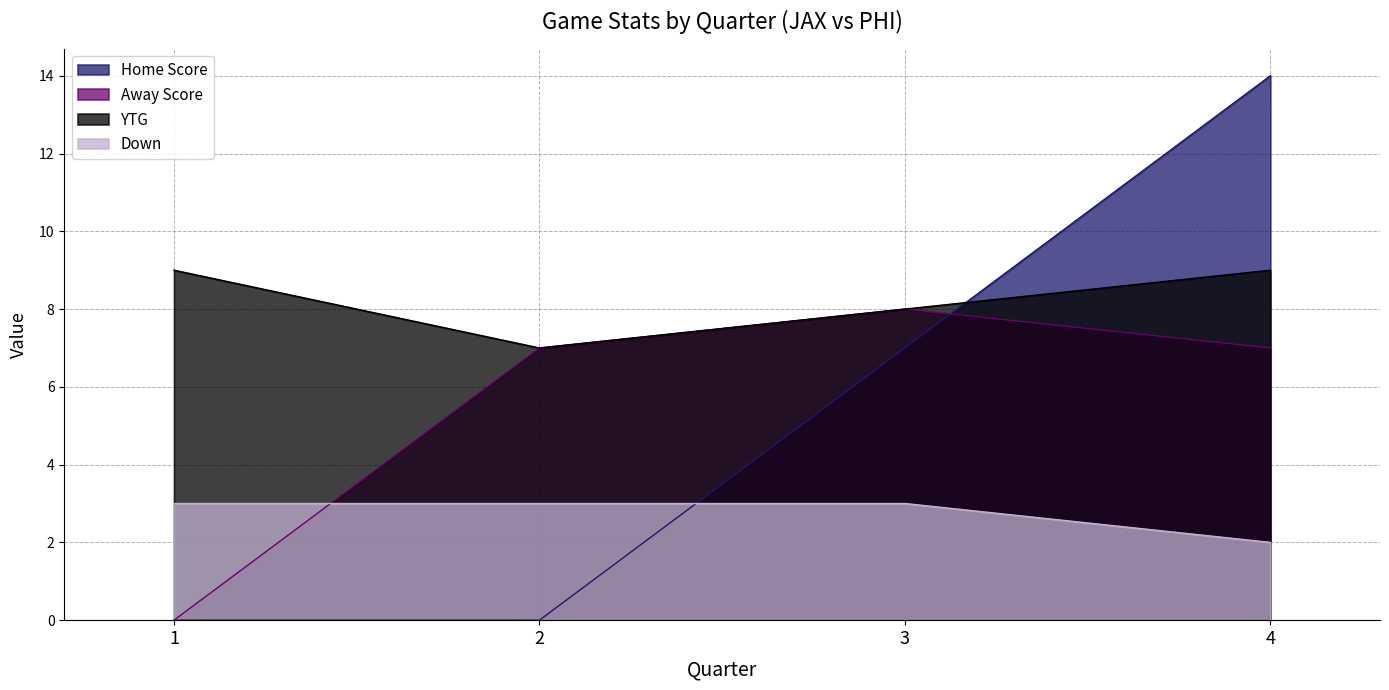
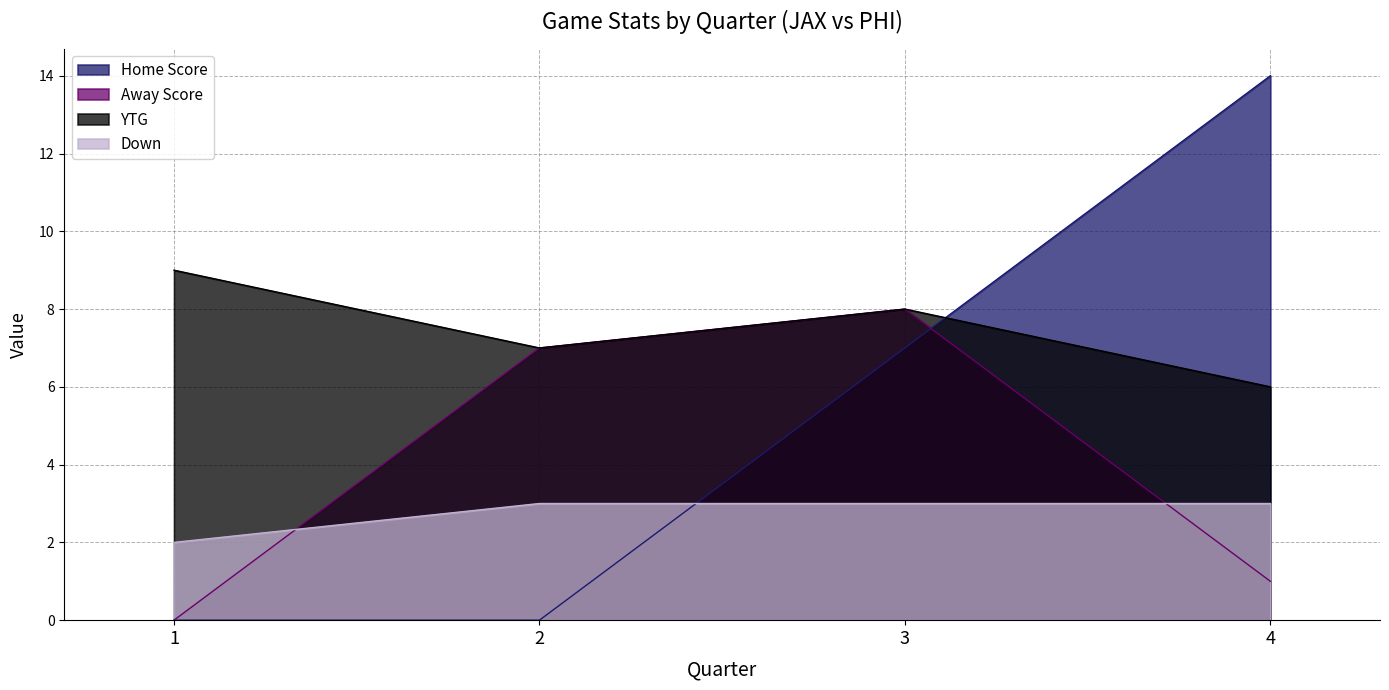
  {
    "Home Score": {
      "2": 0,
      "3": 7,
      "4": 14
    },
    "Away Score": {
-     "4": 7
+     "4": 1
    },
    "YTG": {
      "1": 9,
-     "4": 9
+     "4": 6
    },
    "Down": {
-     "1": 3,
+     "1": 2,
      "2": 3,
      "3": 3,
-     "4": 2
+     "4": 3
    }
  }
